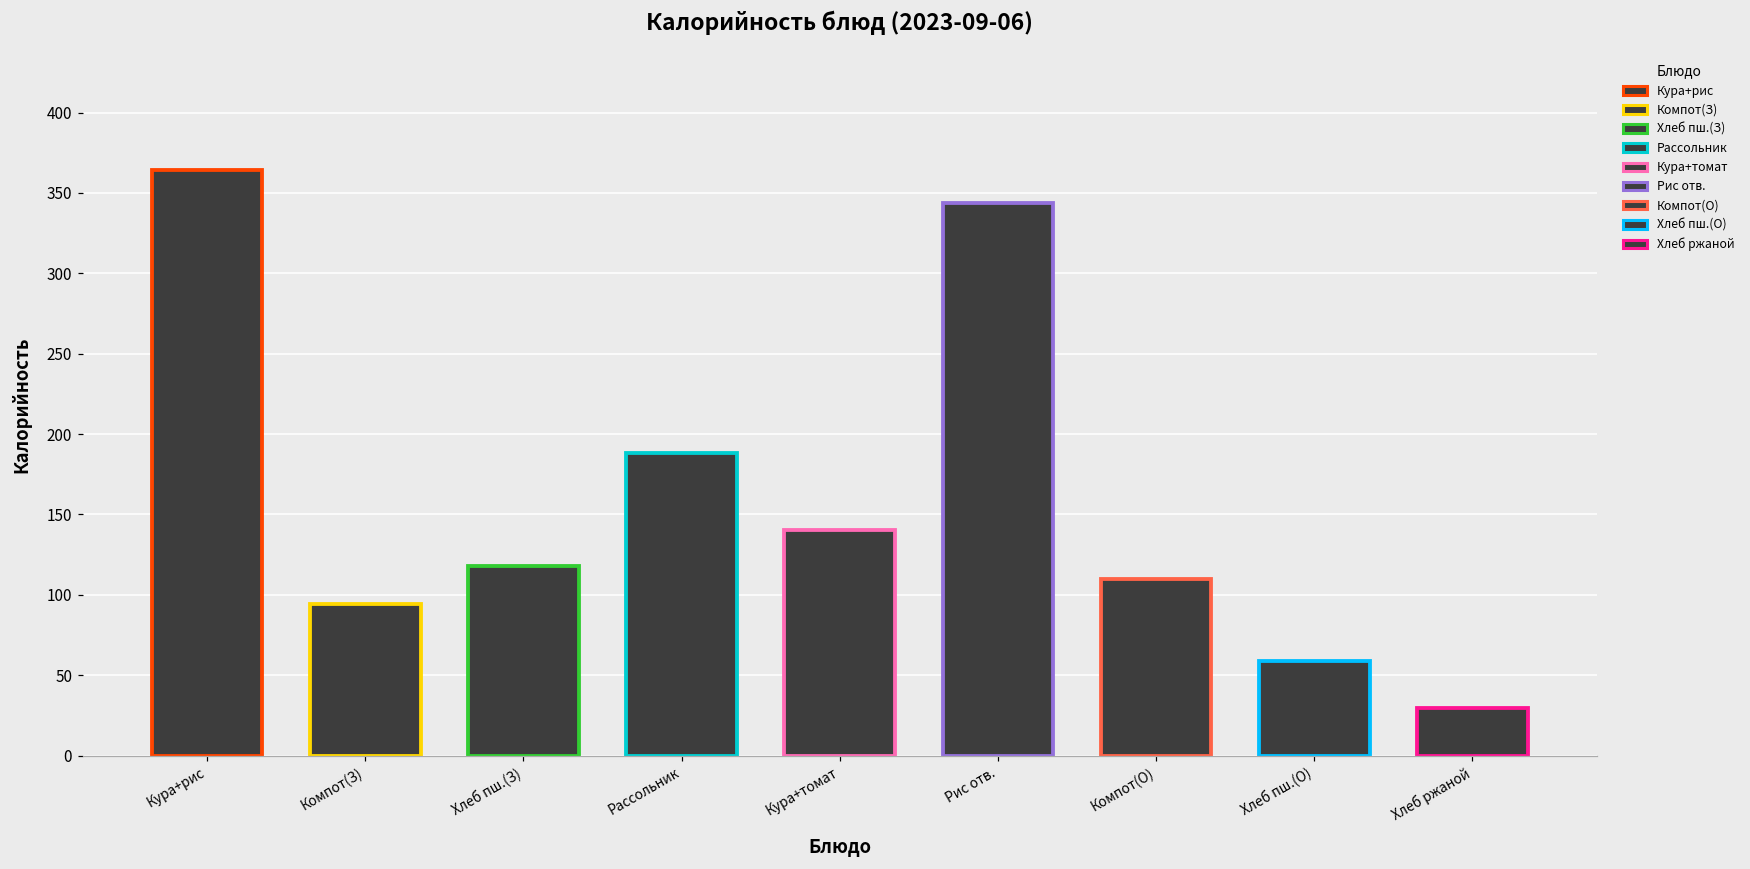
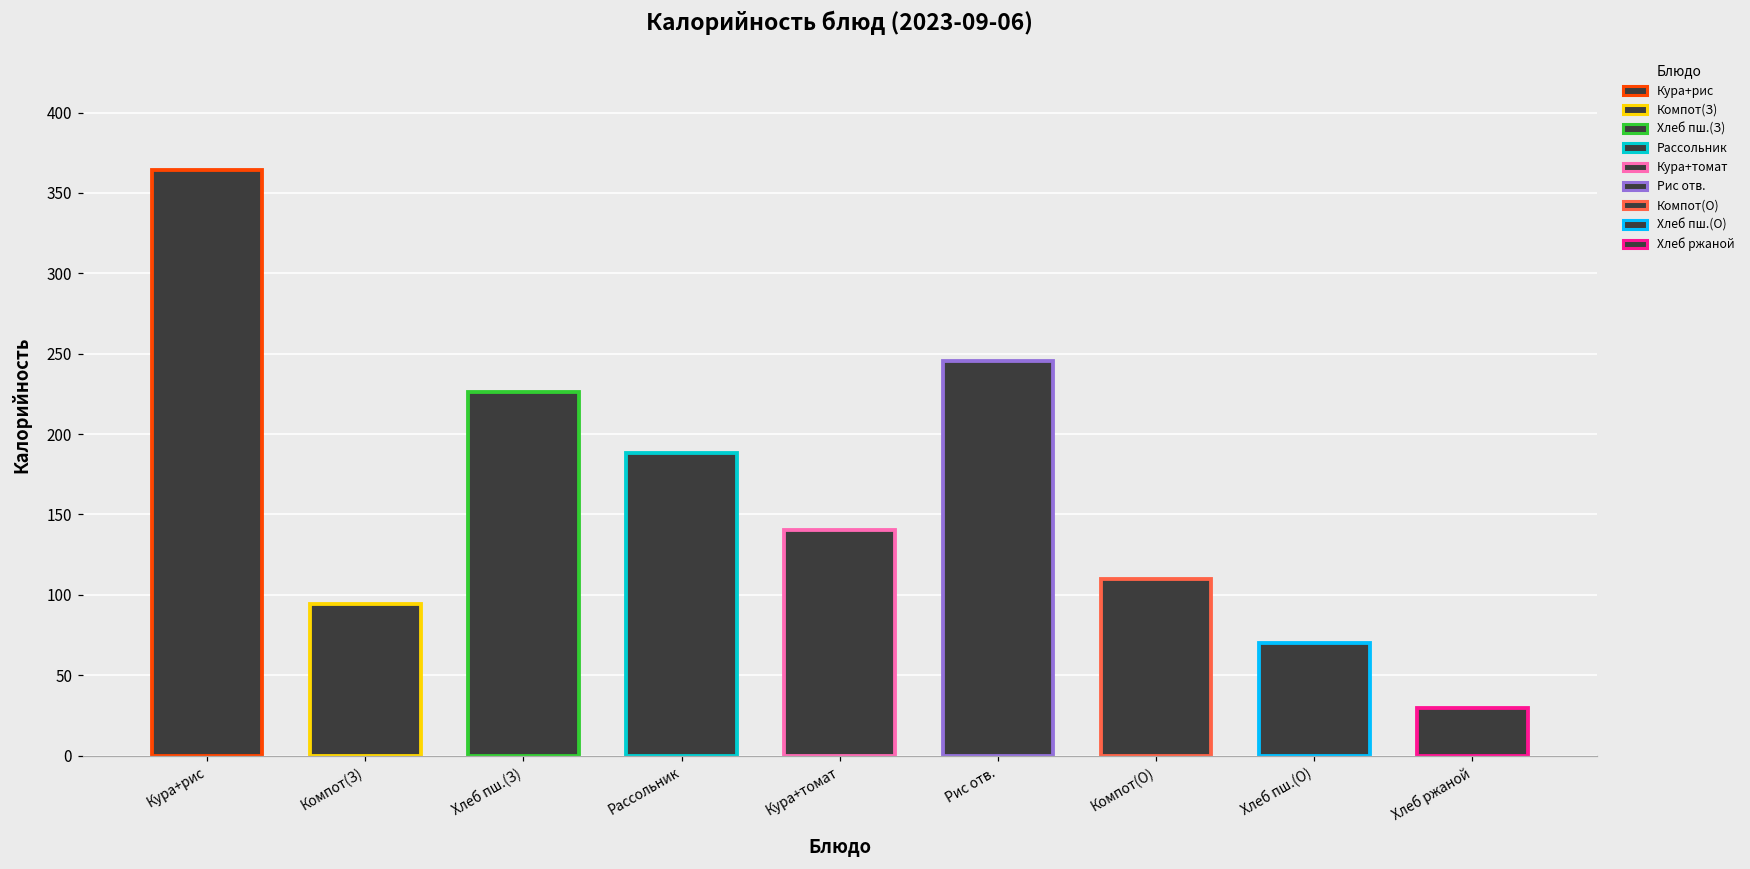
  {
    "Кура+рис": 364,
    "Компот(З)": 94,
-   "Хлеб пш.(З)": 118,
+   "Хлеб пш.(З)": 226,
    "Рассольник": 188,
    "Кура+томат": 140,
-   "Рис отв.": 344,
+   "Рис отв.": 246,
    "Компот(О)": 110,
-   "Хлеб пш.(О)": 59,
+   "Хлеб пш.(О)": 70,
    "Хлеб ржаной": 30
  }
